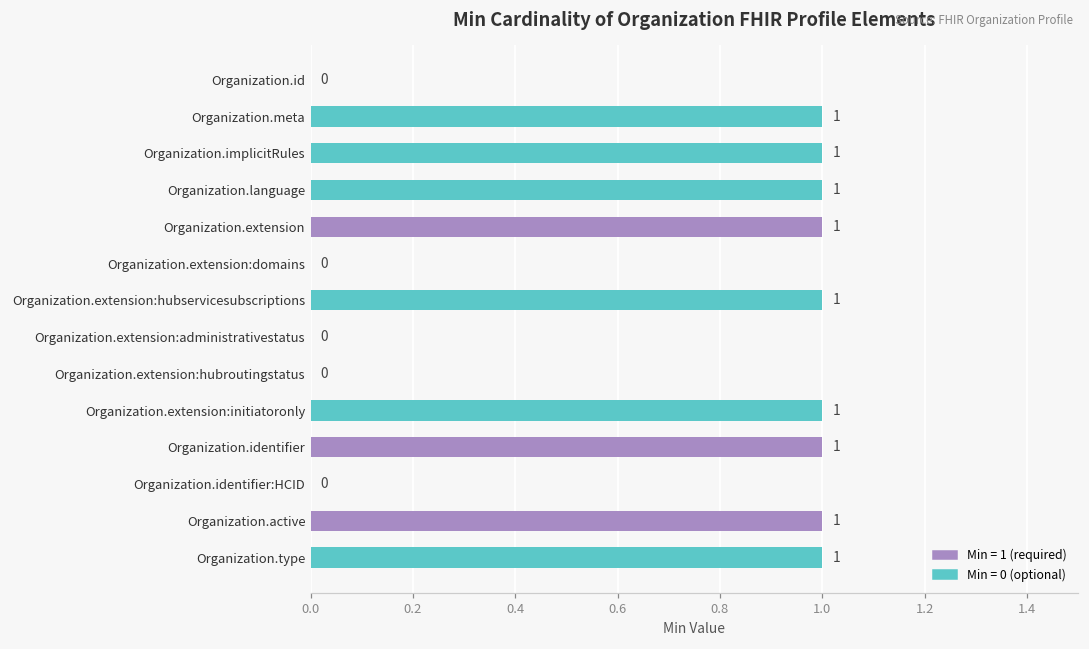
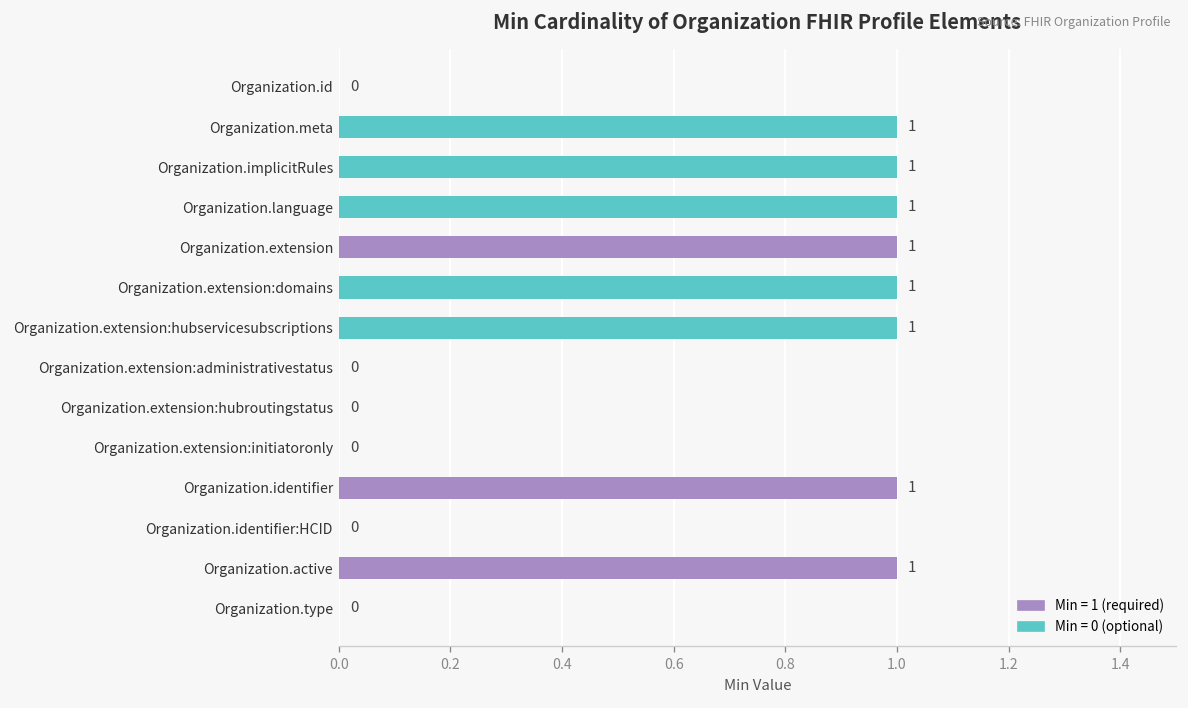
  {
    "Organization.id": 0,
    "Organization.meta": 1,
    "Organization.implicitRules": 1,
    "Organization.language": 1,
    "Organization.extension": 1,
-   "Organization.extension:domains": 0,
+   "Organization.extension:domains": 1,
    "Organization.extension:hubservicesubscriptions": 1,
    "Organization.extension:administrativestatus": 0,
    "Organization.extension:hubroutingstatus": 0,
-   "Organization.extension:initiatoronly": 1,
+   "Organization.extension:initiatoronly": 0,
    "Organization.identifier": 1,
    "Organization.identifier:HCID": 0,
    "Organization.active": 1,
-   "Organization.type": 1
+   "Organization.type": 0
  }
